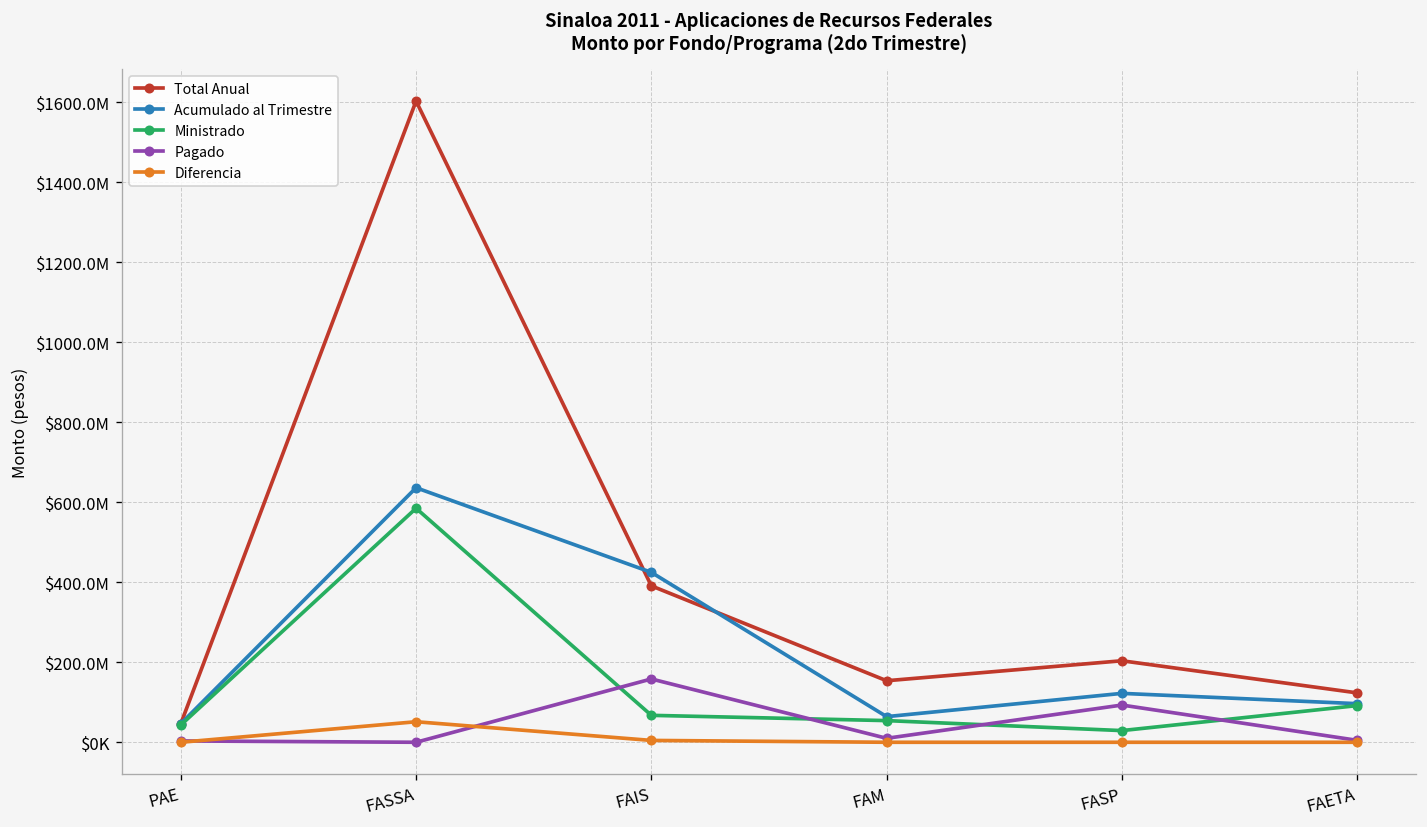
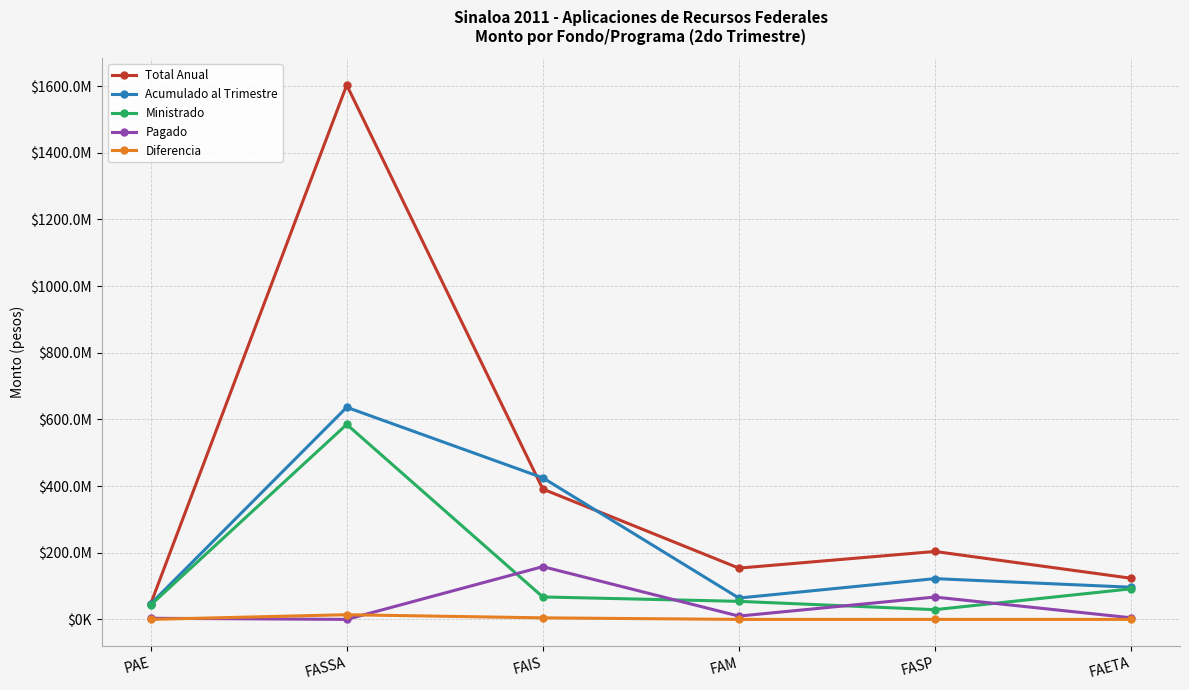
  {
    "Total Anual": {
      "FASSA": "$1600000000",
      "FAIS": "$390000000",
      "FAM": "$150000000",
      "FASP": "$200000000",
      "FAETA": "$120000000"
    },
    "Acumulado al Trimestre": {
      "FASSA": "$640000000",
      "FAIS": "$420000000",
      "FAM": "$60000000",
      "FASP": "$120000000"
    },
    "Ministrado": {
      "FASSA": "$590000000",
      "FAIS": "$70000000",
      "FAM": "$50000000",
      "FASP": "$30000000"
    },
    "Pagado": {
      "FASSA": "$0",
      "FAIS": "$160000000",
      "FAM": "$10000000",
-     "FASP": "$90000000"
+     "FASP": "$70000000"
    },
    "Diferencia": {
-     "FASSA": "$50000000",
+     "FASSA": "$10000000",
      "FAIS": "$0",
      "FAM": "$0",
      "FASP": "$0"
    }
  }
